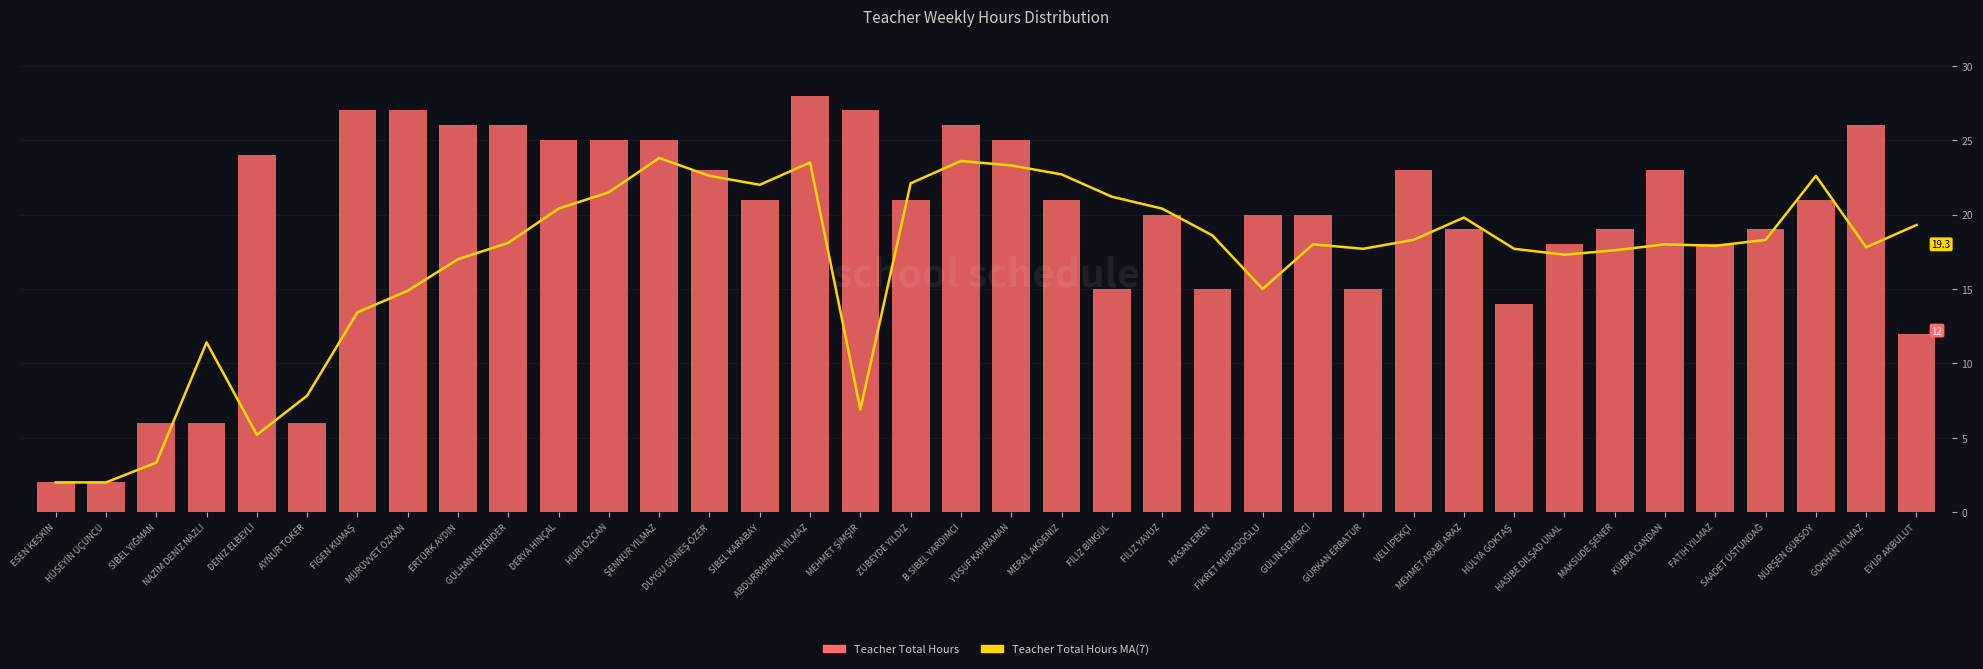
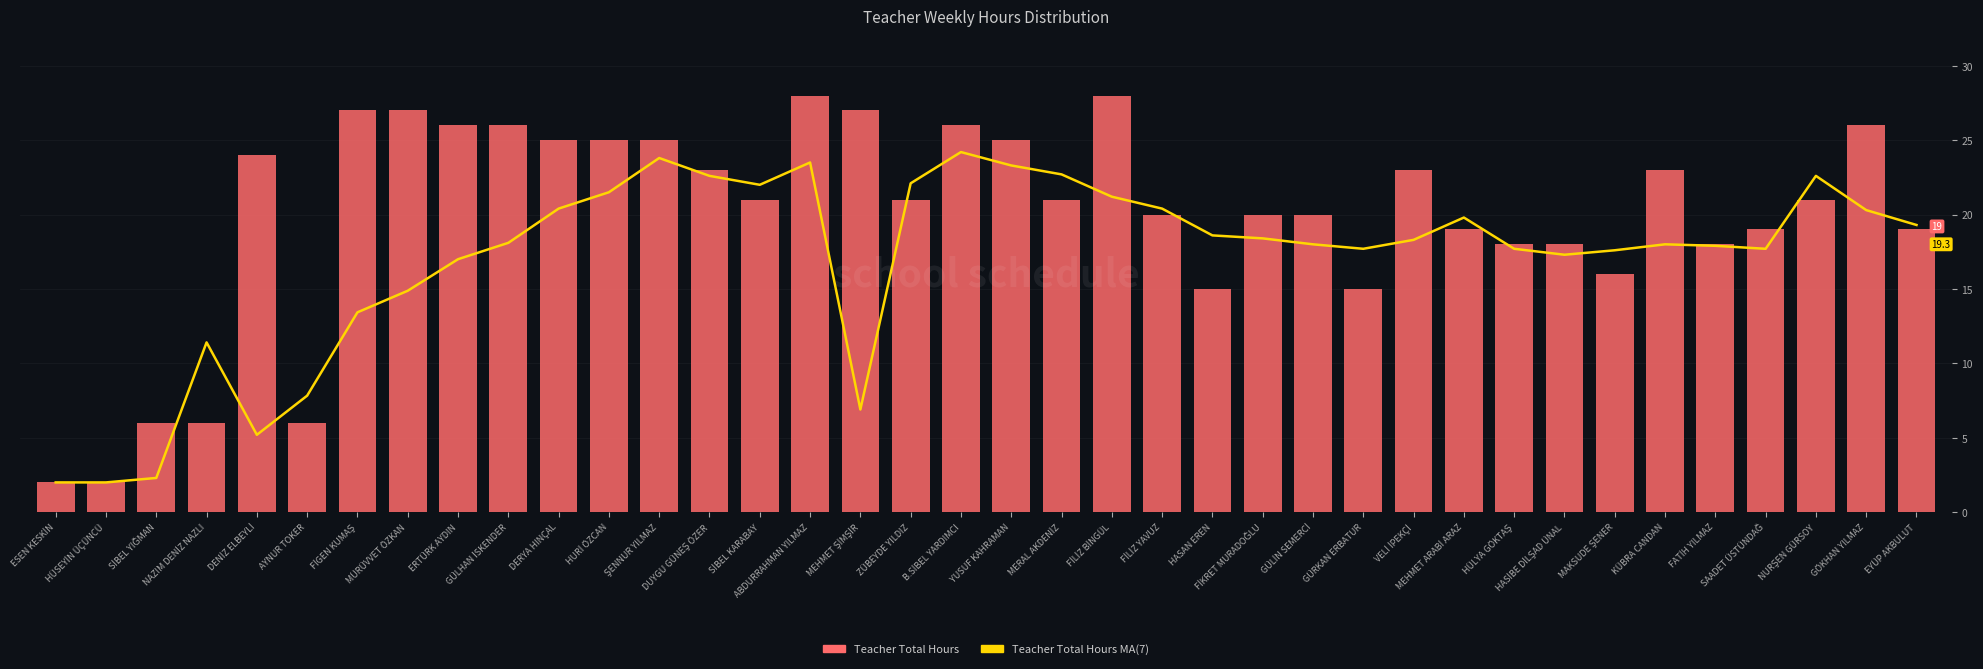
  {
    "Teacher Total Hours MA(7)": {
      "ESEN KESKİN": 2.0,
      "HÜSEYİN ÜÇÜNCÜ": 2.0,
-     "SİBEL YIĞMAN": 3.3,
+     "SİBEL YIĞMAN": 2.3,
      "NAZIM DENİZ NAZLI": 11.4,
      "DENİZ ELBEYLİ": 5.2,
      "AYNUR TOKER": 7.8,
      "FİGEN KUMAŞ": 13.4,
      "MÜRÜVVET ÖZKAN": 14.9,
      "ERTÜRK AYDIN": 17.0,
      "GÜLHAN İSKENDER": 18.1,
      "DERYA HINÇAL": 20.4,
      "HURİ ÖZCAN": 21.5,
      "ŞENNUR YILMAZ": 23.8,
      "DUYGU GÜNEŞ ÖZER": 22.6,
      "SİBEL KARABAY": 22.0,
      "ABDURRAHMAN YILMAZ": 23.5,
      "MEHMET ŞİMŞİR": 6.9,
      "ZÜBEYDE YILDIZ": 22.1,
-     "B.SİBEL YARDIMCI": 23.6,
+     "B.SİBEL YARDIMCI": 24.2,
      "YUSUF KAHRAMAN": 23.3,
      "MERAL AKDENİZ": 22.7,
      "FİLİZ BİNGÜL": 21.2,
      "FİLİZ YAVUZ": 20.4,
      "HASAN EREN": 18.6,
-     "FİKRET MURADOĞLU": 15.0,
+     "FİKRET MURADOĞLU": 18.4,
      "GÜLİN SEMERCİ": 18.0,
      "GÜRKAN ERBATUR": 17.7,
      "VELİ İPEKÇİ": 18.3,
      "MEHMET ARABİ ARAZ": 19.8,
      "HÜLYA GÖKTAŞ": 17.7,
      "HASİBE DİLŞAD ÜNAL": 17.3,
      "MAKSUDE ŞENER": 17.6,
      "KÜBRA CANDAN": 18.0,
      "FATİH YILMAZ": 17.9,
-     "SAADET ÜSTÜNDAĞ": 18.3,
+     "SAADET ÜSTÜNDAĞ": 17.7,
      "NURŞEN GÜRSOY": 22.6,
-     "GÖKHAN YILMAZ": 17.8
+     "GÖKHAN YILMAZ": 20.3
    },
    "Teacher Total Hours": {
-     "FİLİZ BİNGÜL": 15,
-     "HÜLYA GÖKTAŞ": 14,
-     "MAKSUDE ŞENER": 19,
-     "EYÜP AKBULUT": 12
+     "FİLİZ BİNGÜL": 28,
+     "HÜLYA GÖKTAŞ": 18,
+     "MAKSUDE ŞENER": 16,
+     "EYÜP AKBULUT": 19
    }
  }
